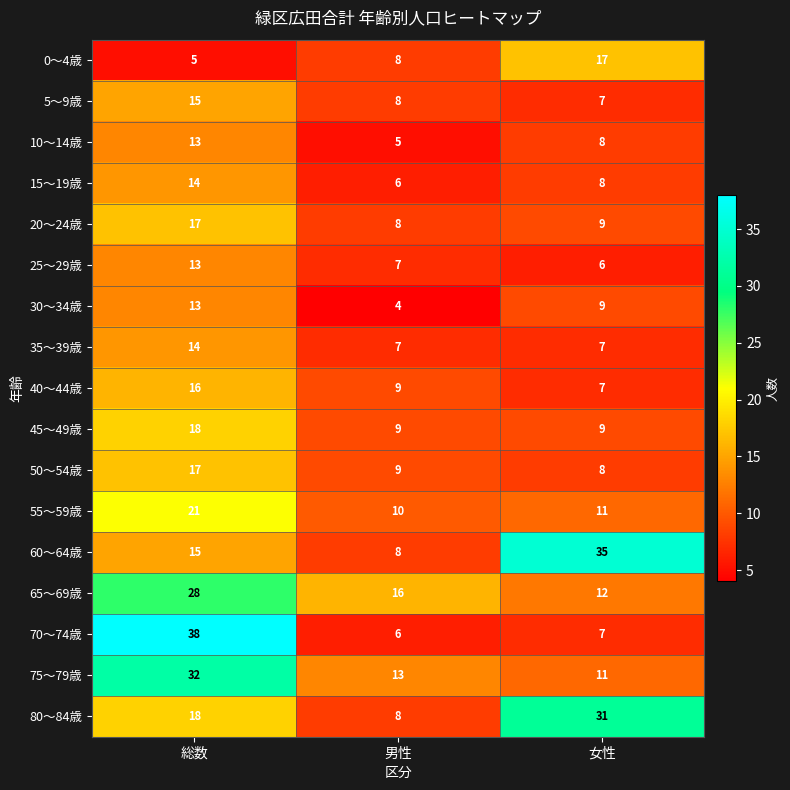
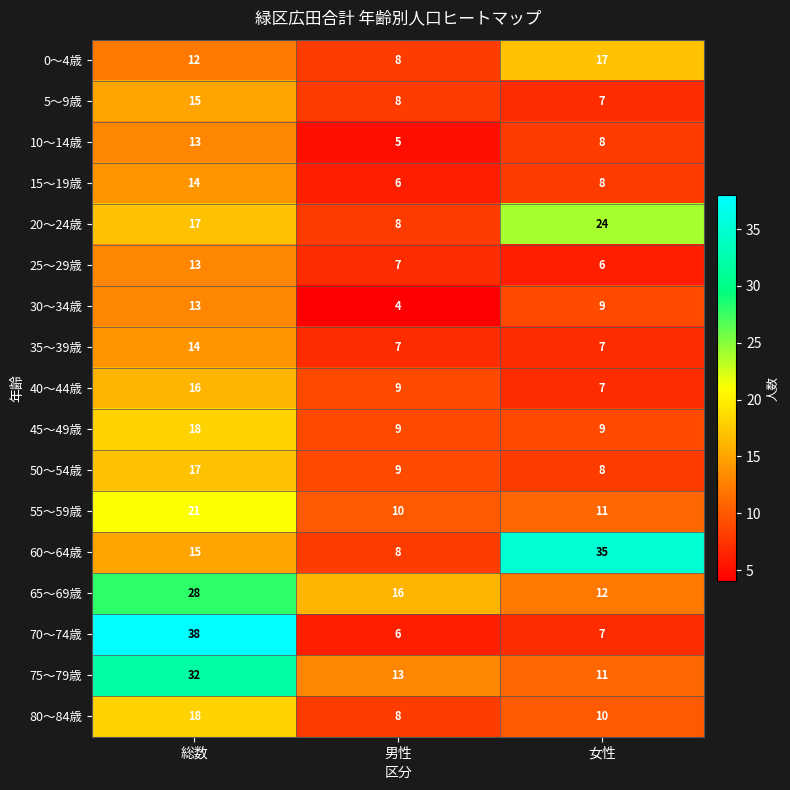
  {
    "0～4歳": {
-     "総数": 5,
+     "総数": 12,
      "男性": 8,
      "女性": 17
    },
    "5～9歳": {
      "総数": 15,
      "男性": 8,
      "女性": 7
    },
    "10～14歳": {
      "総数": 13,
      "男性": 5,
      "女性": 8
    },
    "15～19歳": {
      "総数": 14,
      "男性": 6,
      "女性": 8
    },
    "20～24歳": {
      "総数": 17,
      "男性": 8,
-     "女性": 9
+     "女性": 24
    },
    "25～29歳": {
      "総数": 13,
      "男性": 7,
      "女性": 6
    },
    "30～34歳": {
      "総数": 13,
      "男性": 4,
      "女性": 9
    },
    "35～39歳": {
      "総数": 14,
      "男性": 7,
      "女性": 7
    },
    "40～44歳": {
      "総数": 16,
      "男性": 9,
      "女性": 7
    },
    "45～49歳": {
      "総数": 18,
      "男性": 9,
      "女性": 9
    },
    "50～54歳": {
      "総数": 17,
      "男性": 9,
      "女性": 8
    },
    "55～59歳": {
      "総数": 21,
      "男性": 10,
      "女性": 11
    },
    "60～64歳": {
      "総数": 15,
      "男性": 8,
      "女性": 35
    },
    "65～69歳": {
      "総数": 28,
      "男性": 16,
      "女性": 12
    },
    "70～74歳": {
      "総数": 38,
      "男性": 6,
      "女性": 7
    },
    "75～79歳": {
      "総数": 32,
      "男性": 13,
      "女性": 11
    },
    "80～84歳": {
      "総数": 18,
      "男性": 8,
-     "女性": 31
+     "女性": 10
    }
  }
